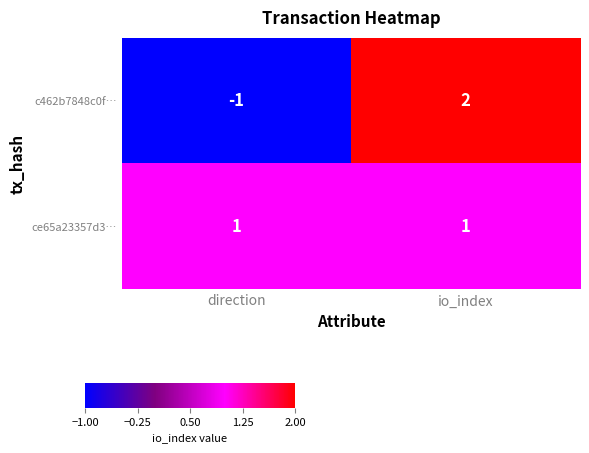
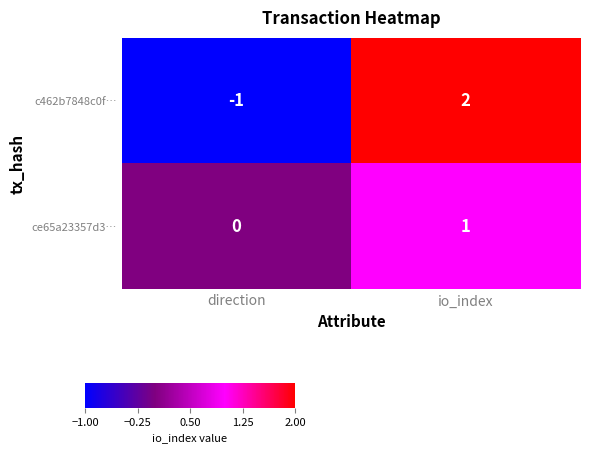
  {
    "c462b7848c0f…": {
      "direction": -1,
      "io_index": 2
    },
    "ce65a23357d3…": {
-     "direction": 1,
+     "direction": 0,
      "io_index": 1
    }
  }
